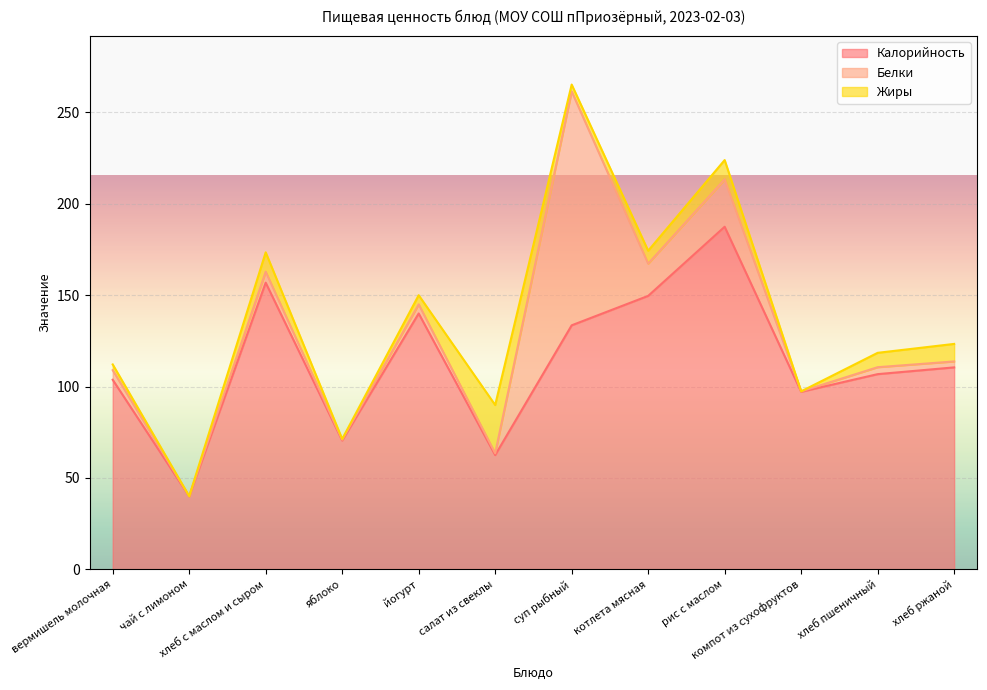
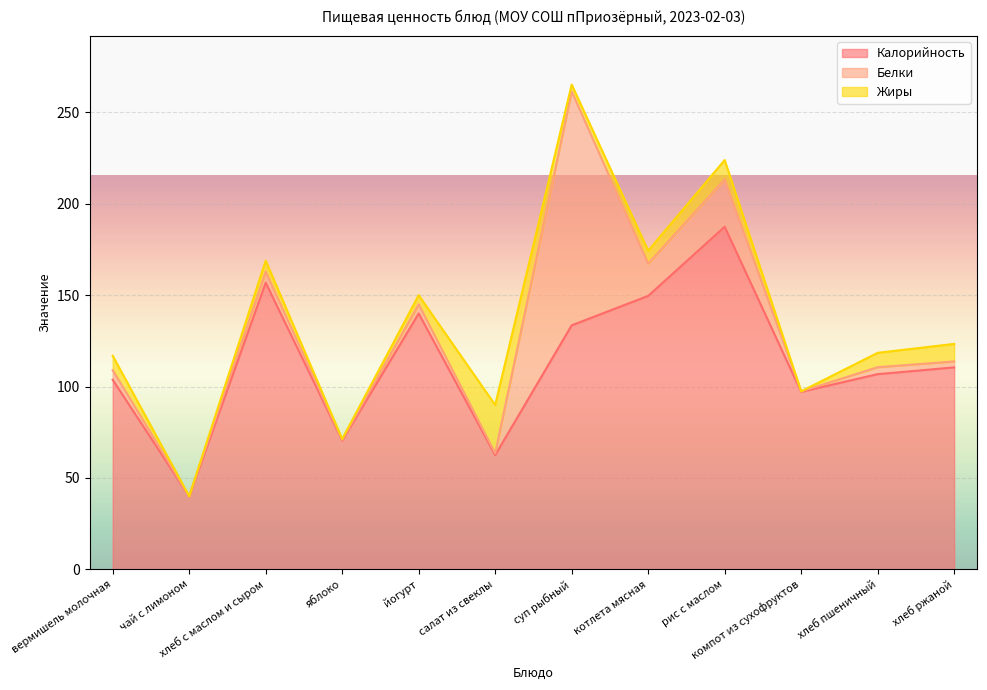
  {
    "Жиры": {
-     "вермишель молочная": 3,
-     "хлеб с маслом и сыром": 11,
+     "вермишель молочная": 8,
+     "хлеб с маслом и сыром": 6,
      "йогурт": 5,
      "салат из свеклы": 26,
      "суп рыбный": 4,
      "котлета мясная": 7,
      "рис с маслом": 11,
      "хлеб пшеничный": 8,
      "хлеб ржаной": 10
    }
  }
